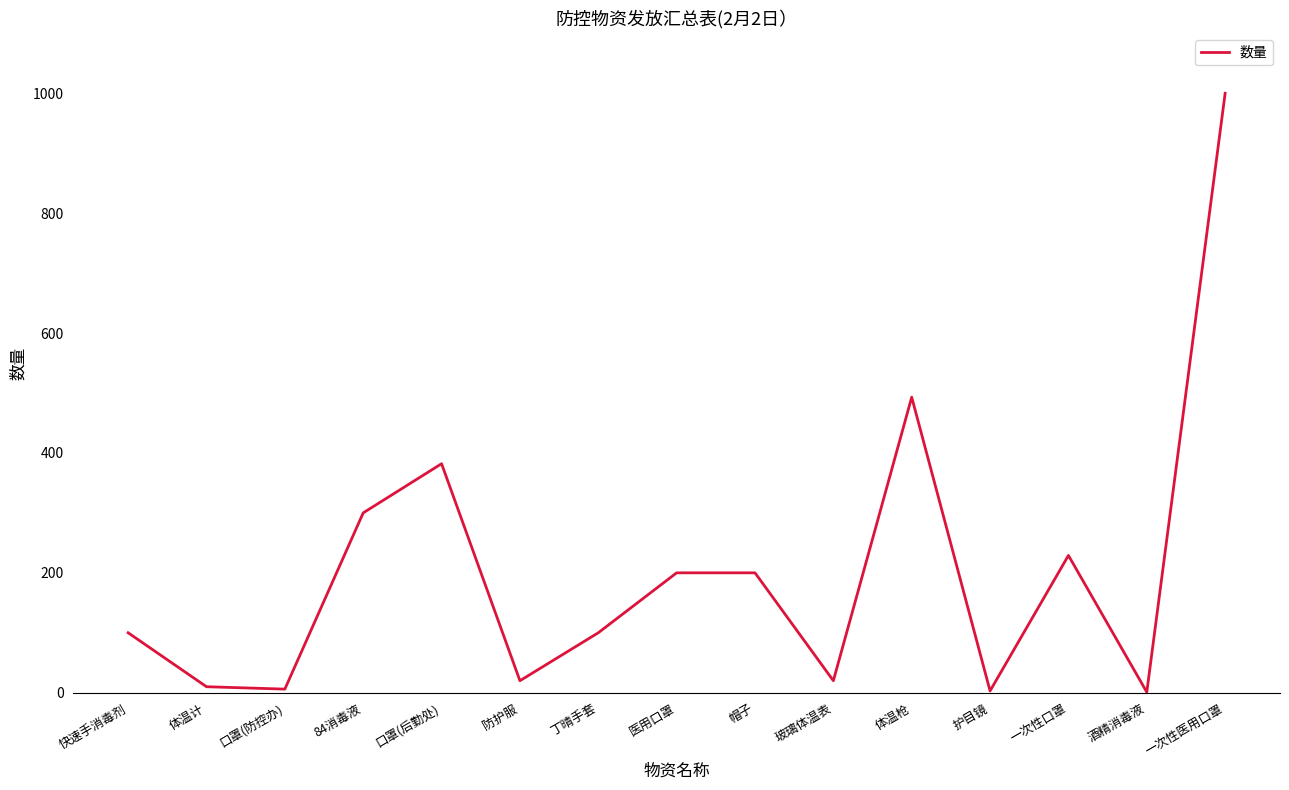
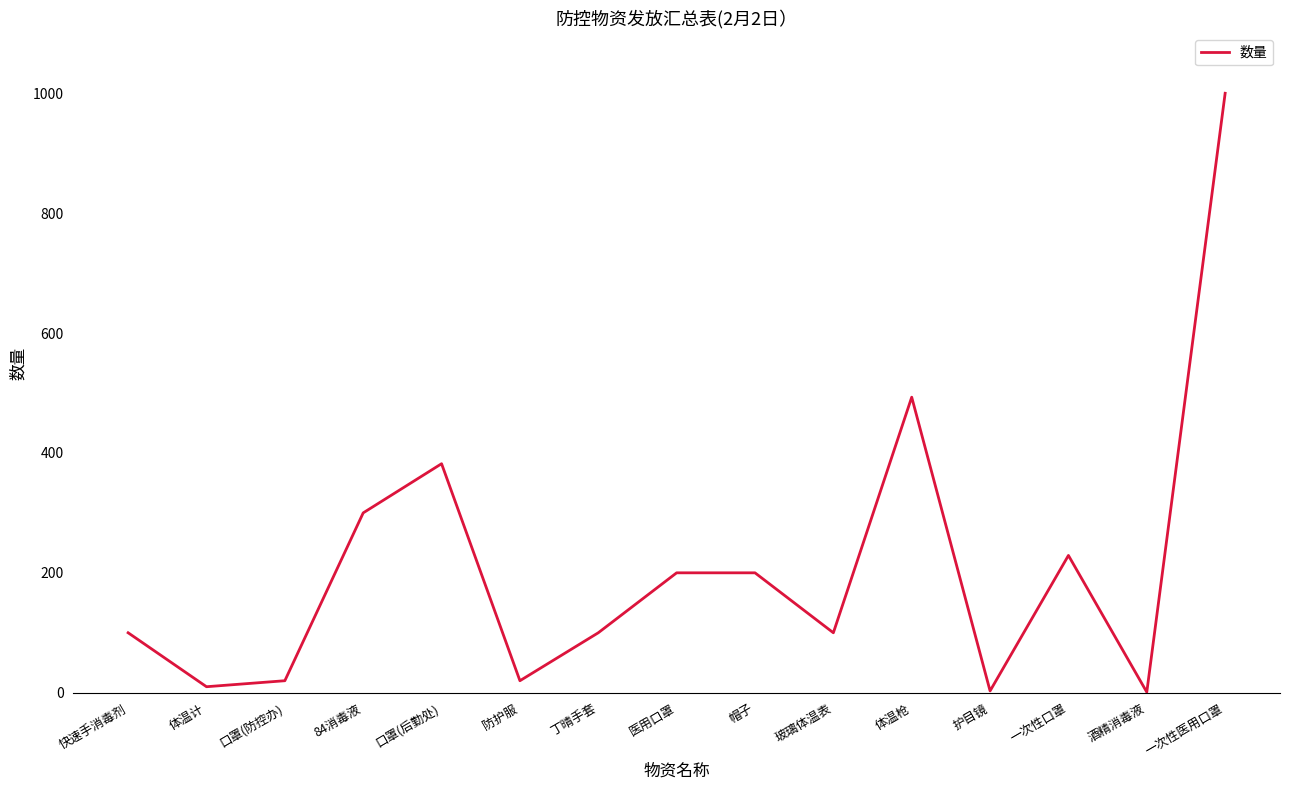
  {
    "快速手消毒剂": 100,
    "体温计": 10,
-   "口罩(防控办)": 10,
+   "口罩(防控办)": 20,
    "84消毒液": 300,
    "口罩(后勤处)": 380,
    "防护服": 20,
    "丁晴手套": 100,
    "医用口罩": 200,
    "帽子": 200,
-   "玻璃体温表": 20,
+   "玻璃体温表": 100,
    "体温枪": 490,
    "护目镜": 0,
    "一次性口罩": 230,
    "酒精消毒液": 0,
    "一次性医用口罩": 1000
  }
